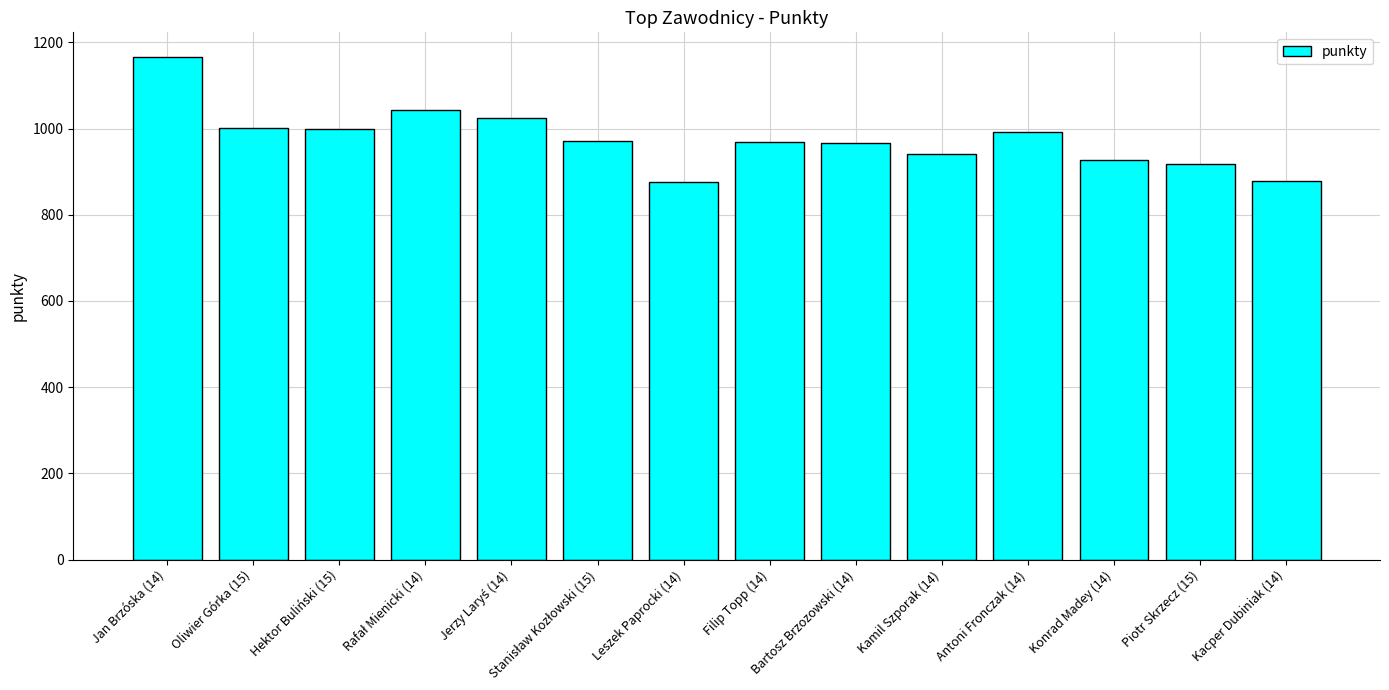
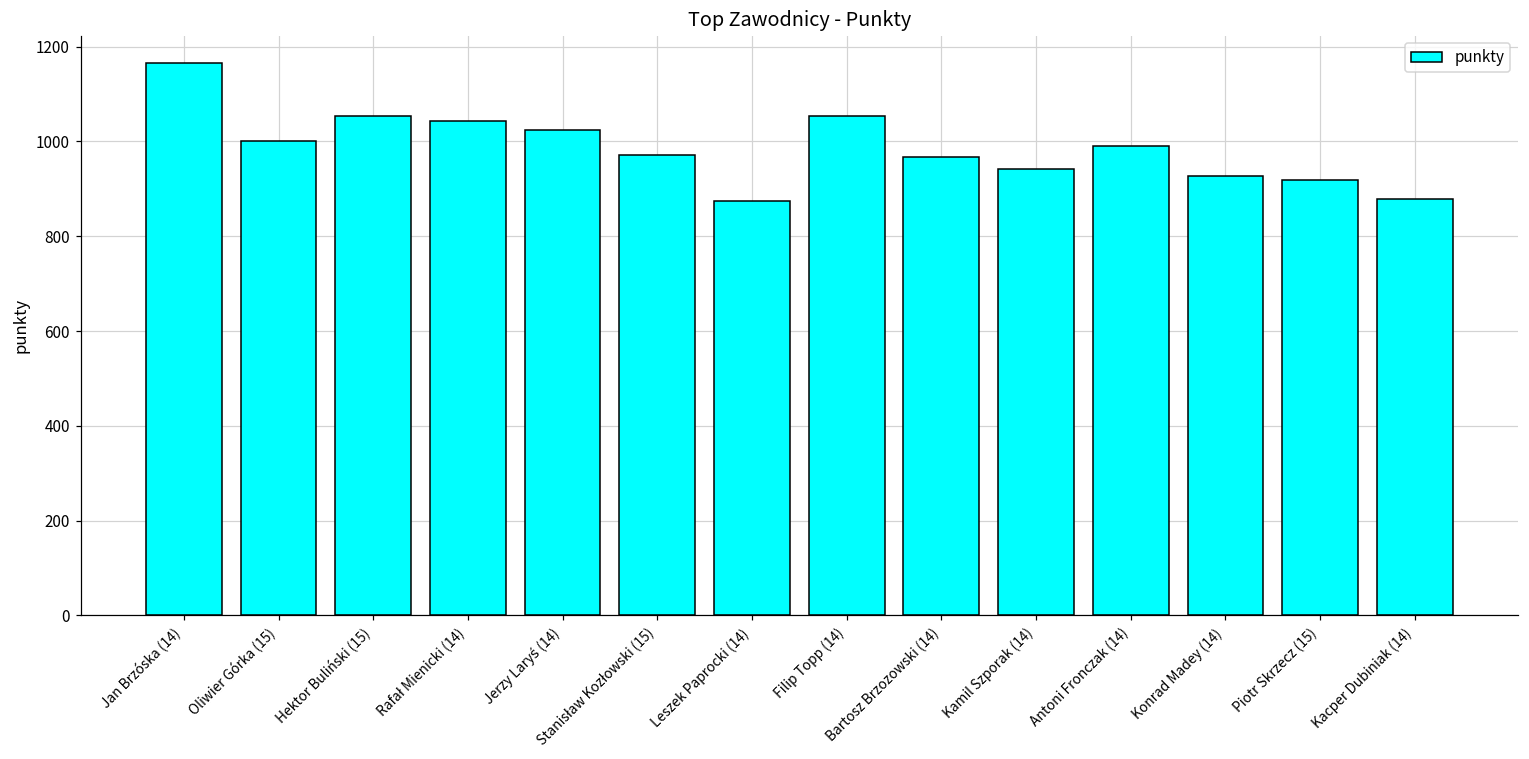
  {
    "Jan Brzóska (14)": 1170,
    "Oliwier Górka (15)": 1000,
-   "Hektor Buliński (15)": 1000,
+   "Hektor Buliński (15)": 1050,
    "Rafał Mienicki (14)": 1040,
    "Jerzy Laryś (14)": 1030,
    "Stanisław Kozłowski (15)": 970,
    "Leszek Paprocki (14)": 880,
-   "Filip Topp (14)": 970,
+   "Filip Topp (14)": 1050,
    "Bartosz Brzozowski (14)": 970,
    "Kamil Szporak (14)": 940,
    "Antoni Fronczak (14)": 990,
    "Konrad Madey (14)": 930,
    "Piotr Skrzecz (15)": 920,
    "Kacper Dubiniak (14)": 880
  }
